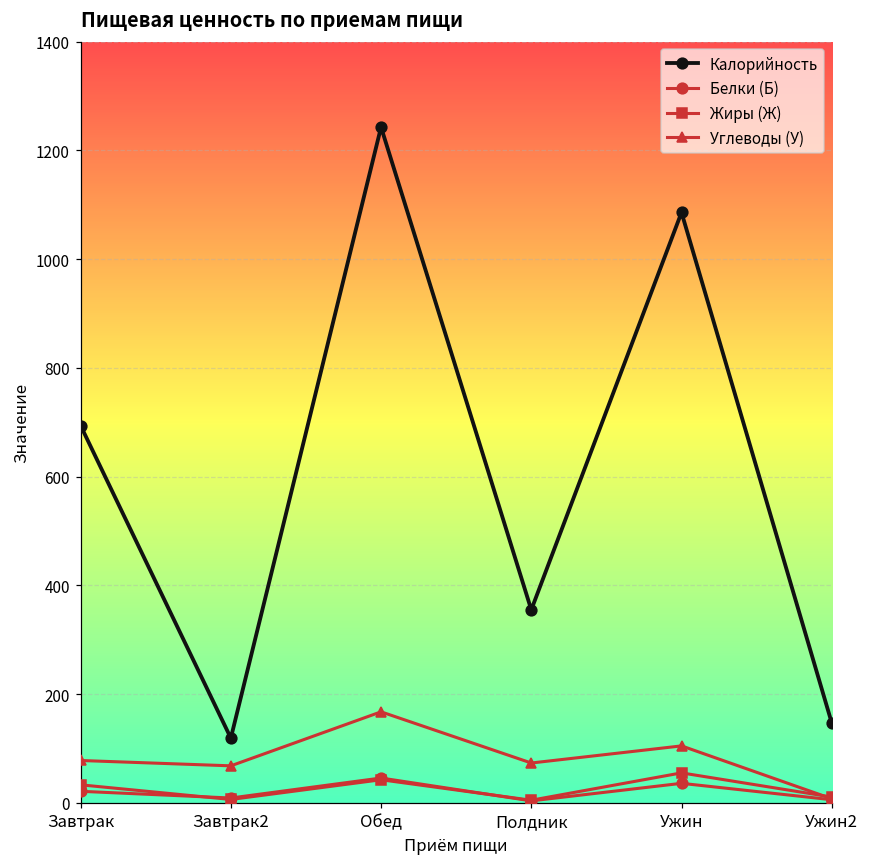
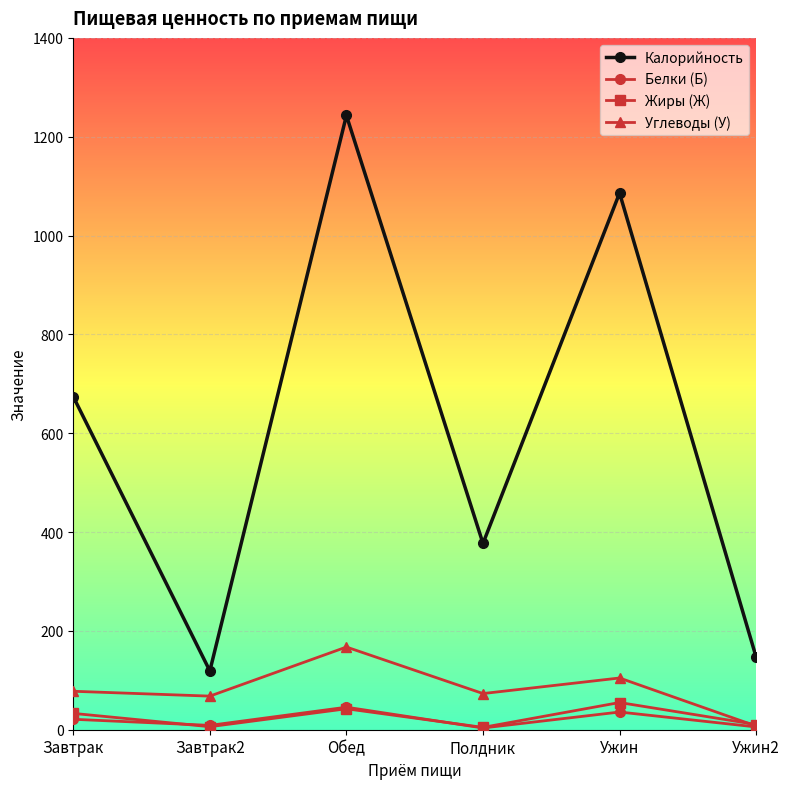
  {
    "Калорийность": {
-     "Завтрак": 690,
+     "Завтрак": 670,
      "Завтрак2": 120,
      "Обед": 1240,
-     "Полдник": 360,
+     "Полдник": 380,
      "Ужин": 1090,
      "Ужин2": 150
    }
  }
